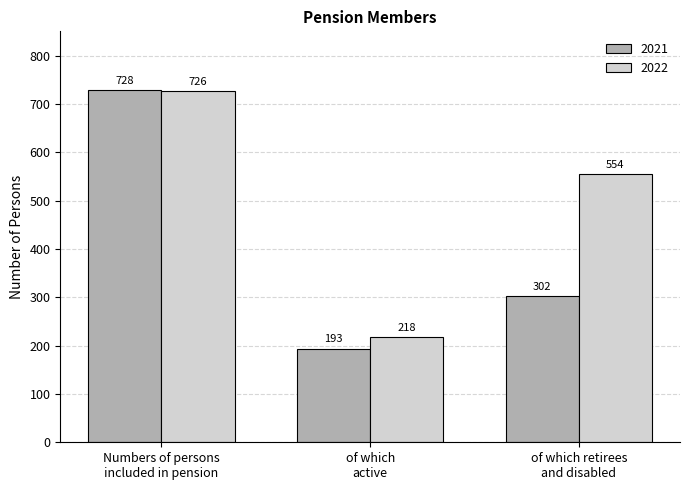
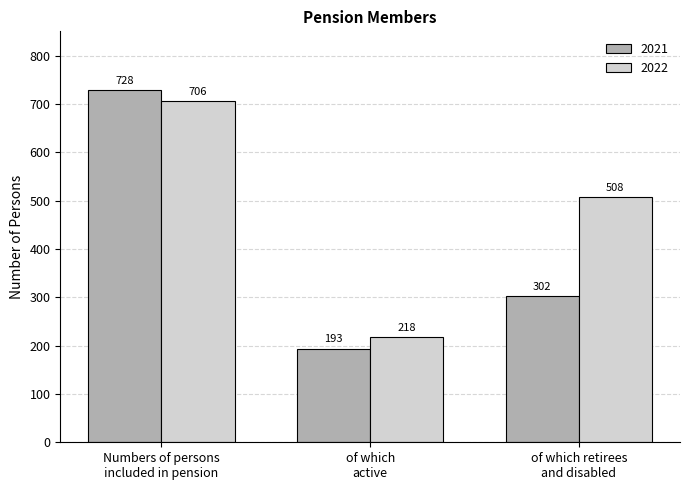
  {
    "2021": {
      "Numbers of persons included in pension": 728,
      "of which retirees and disabled": 302
    },
    "2022": {
-     "Numbers of persons included in pension": 726,
+     "Numbers of persons included in pension": 706,
      "of which active": 218,
-     "of which retirees and disabled": 554
+     "of which retirees and disabled": 508
    }
  }
